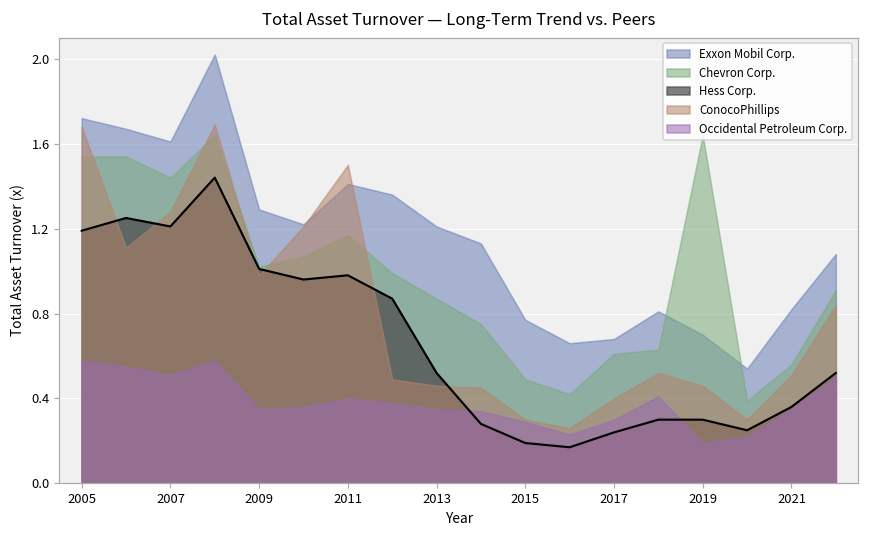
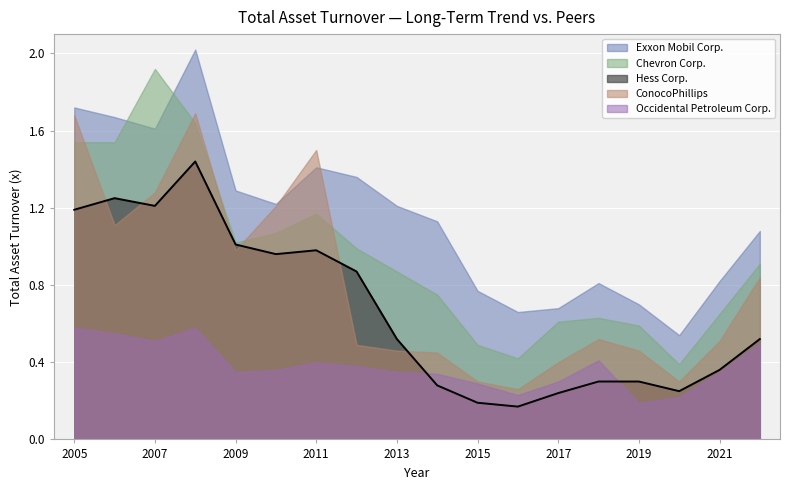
  {
    "Chevron Corp.": {
      "2005": 1.54,
-     "2007": 1.44,
+     "2007": 1.92,
      "2011": 1.17,
      "2013": 0.87,
      "2015": 0.49,
      "2017": 0.61,
-     "2019": 1.64,
-     "2021": 0.56
+     "2019": 0.59,
+     "2021": 0.65
    },
    "Hess Corp.": {
      "2005": 1.19,
      "2007": 1.21,
      "2011": 0.98,
      "2013": 0.52,
      "2015": 0.19,
      "2017": 0.24,
      "2019": 0.30
    },
    "ConocoPhillips": {
      "2005": 1.68,
      "2007": 1.28,
      "2009": 0.98,
      "2011": 1.50,
      "2013": 0.46,
      "2017": 0.40,
      "2019": 0.46,
      "2021": 0.51
    }
  }
